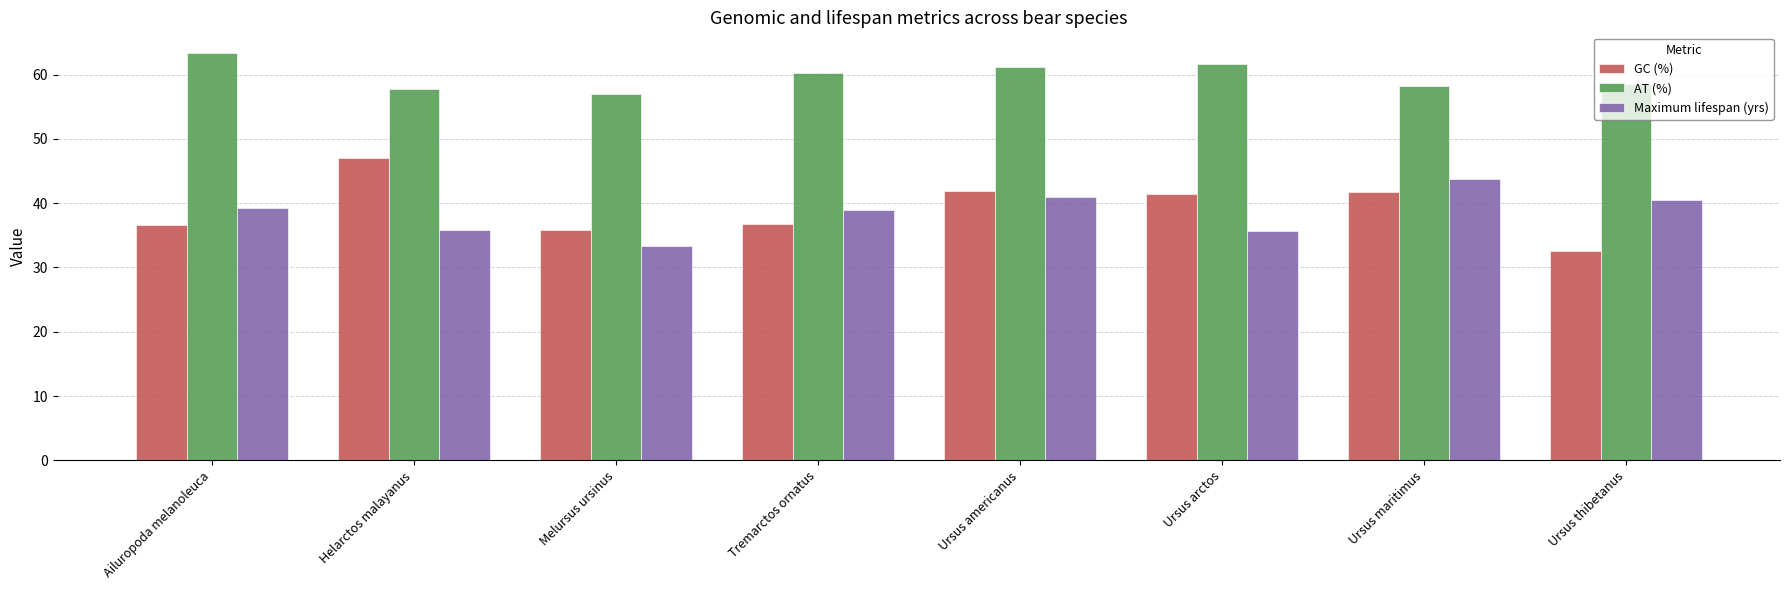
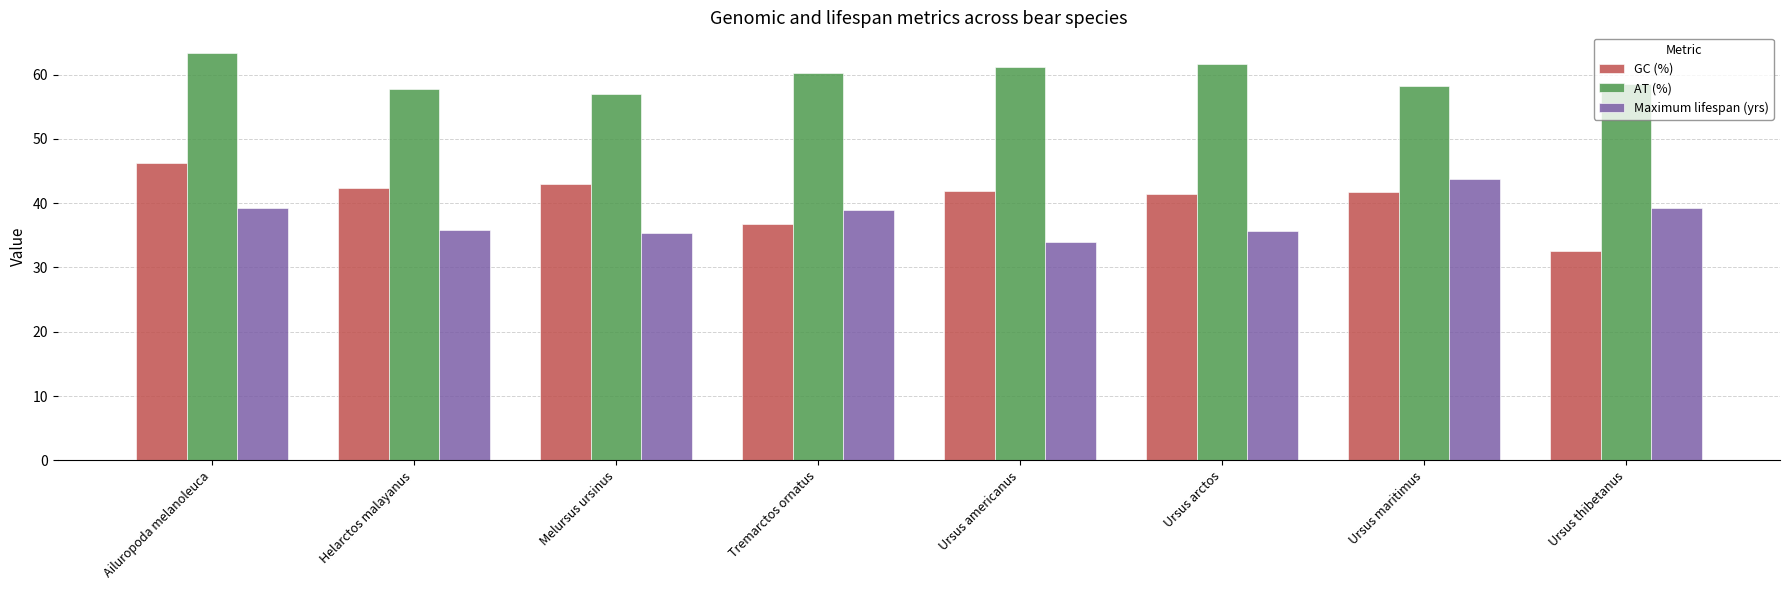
  {
    "GC (%)": {
-     "Ailuropoda melanoleuca": 37,
-     "Helarctos malayanus": 47,
-     "Melursus ursinus": 36,
+     "Ailuropoda melanoleuca": 46,
+     "Helarctos malayanus": 42,
+     "Melursus ursinus": 43,
      "Tremarctos ornatus": 37,
      "Ursus americanus": 42,
      "Ursus arctos": 41,
      "Ursus maritimus": 42,
      "Ursus thibetanus": 33
    },
    "AT (%)": {
      "Ailuropoda melanoleuca": 63,
      "Helarctos malayanus": 58,
      "Melursus ursinus": 57,
      "Tremarctos ornatus": 60,
      "Ursus americanus": 61,
      "Ursus arctos": 62,
      "Ursus maritimus": 58
    },
    "Maximum lifespan (yrs)": {
      "Ailuropoda melanoleuca": 39,
      "Helarctos malayanus": 36,
-     "Melursus ursinus": 33,
+     "Melursus ursinus": 35,
      "Tremarctos ornatus": 39,
-     "Ursus americanus": 41,
+     "Ursus americanus": 34,
      "Ursus arctos": 36,
      "Ursus maritimus": 44,
-     "Ursus thibetanus": 41
+     "Ursus thibetanus": 39
    }
  }
